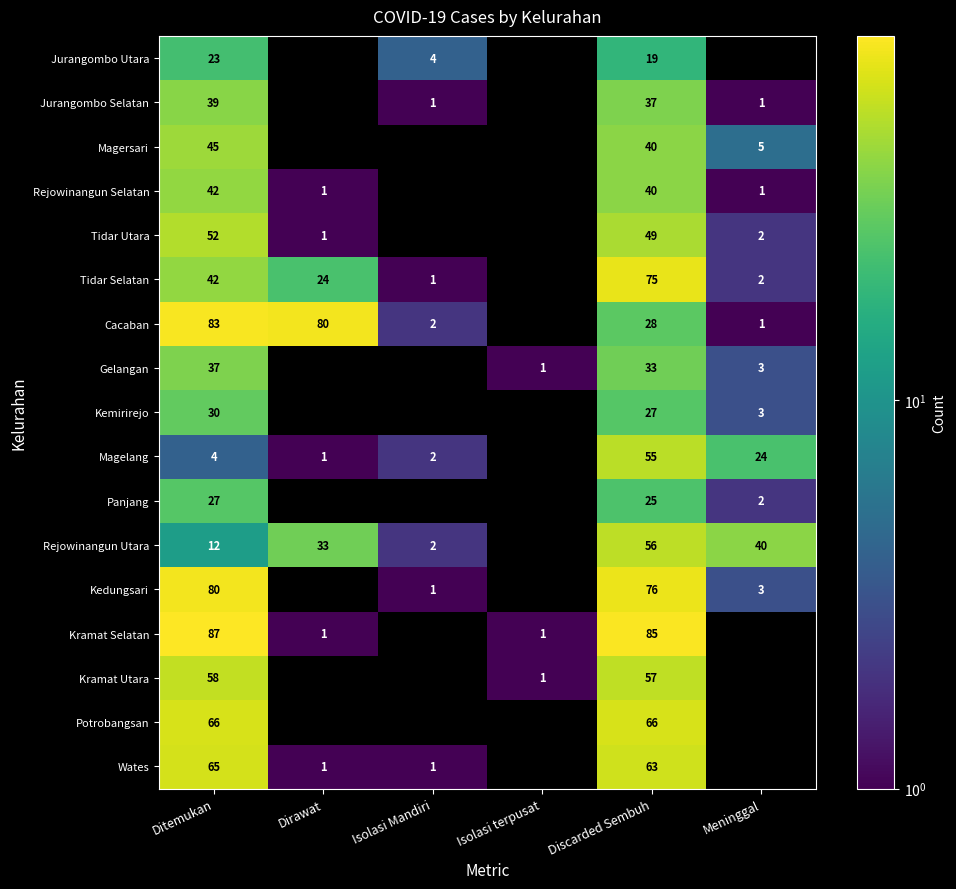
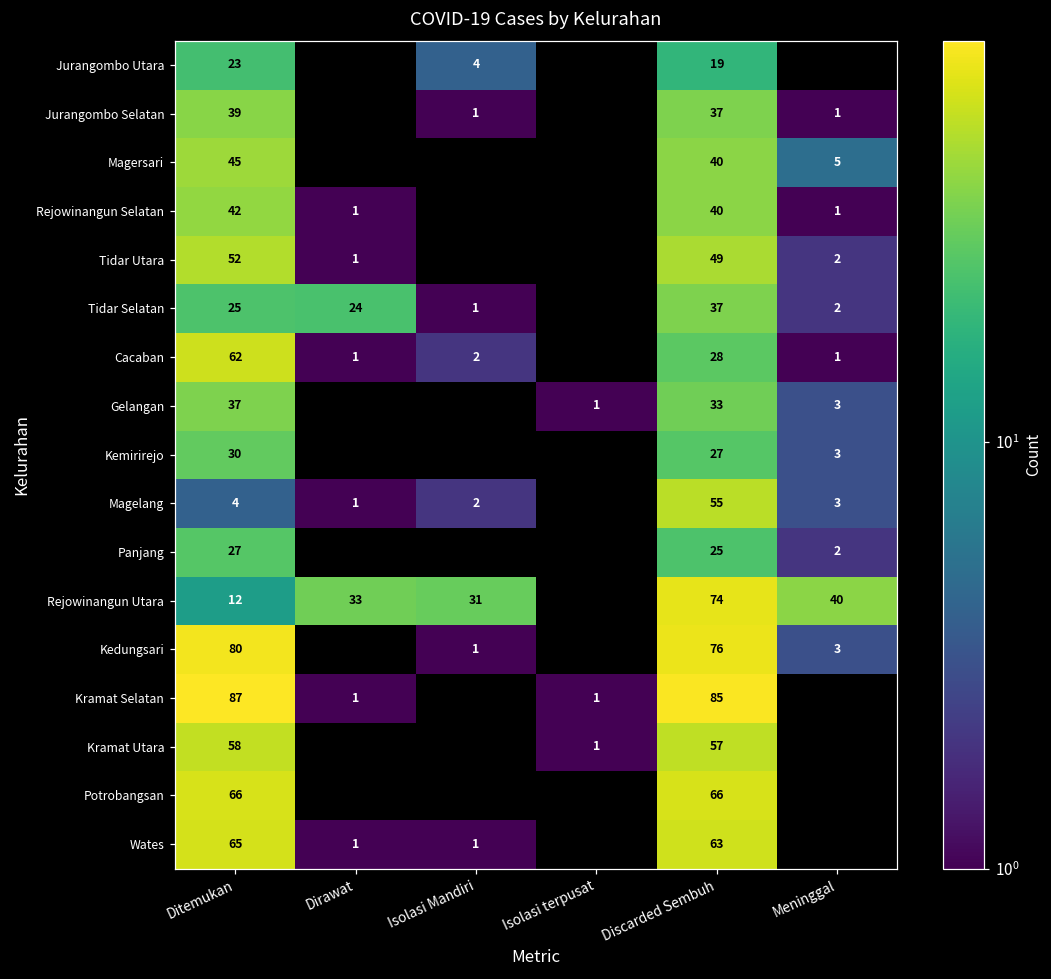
  {
    "Jurangombo Utara": {
      "Ditemukan": 23,
      "Isolasi Mandiri": 4,
      "Discarded Sembuh": 19
    },
    "Jurangombo Selatan": {
      "Ditemukan": 39,
      "Isolasi Mandiri": 1,
      "Discarded Sembuh": 37,
      "Meninggal": 1
    },
    "Magersari": {
      "Ditemukan": 45,
      "Discarded Sembuh": 40,
      "Meninggal": 5
    },
    "Rejowinangun Selatan": {
      "Ditemukan": 42,
      "Dirawat": 1,
      "Discarded Sembuh": 40,
      "Meninggal": 1
    },
    "Tidar Utara": {
      "Ditemukan": 52,
      "Dirawat": 1,
      "Discarded Sembuh": 49,
      "Meninggal": 2
    },
    "Tidar Selatan": {
-     "Ditemukan": 42,
+     "Ditemukan": 25,
      "Dirawat": 24,
      "Isolasi Mandiri": 1,
-     "Discarded Sembuh": 75,
+     "Discarded Sembuh": 37,
      "Meninggal": 2
    },
    "Cacaban": {
-     "Ditemukan": 83,
-     "Dirawat": 80,
+     "Ditemukan": 62,
+     "Dirawat": 1,
      "Isolasi Mandiri": 2,
      "Discarded Sembuh": 28,
      "Meninggal": 1
    },
    "Gelangan": {
      "Ditemukan": 37,
      "Isolasi terpusat": 1,
      "Discarded Sembuh": 33,
      "Meninggal": 3
    },
    "Kemirirejo": {
      "Ditemukan": 30,
      "Discarded Sembuh": 27,
      "Meninggal": 3
    },
    "Magelang": {
      "Ditemukan": 4,
      "Dirawat": 1,
      "Isolasi Mandiri": 2,
      "Discarded Sembuh": 55,
-     "Meninggal": 24
+     "Meninggal": 3
    },
    "Panjang": {
      "Ditemukan": 27,
      "Discarded Sembuh": 25,
      "Meninggal": 2
    },
    "Rejowinangun Utara": {
      "Ditemukan": 12,
      "Dirawat": 33,
-     "Isolasi Mandiri": 2,
-     "Discarded Sembuh": 56,
+     "Isolasi Mandiri": 31,
+     "Discarded Sembuh": 74,
      "Meninggal": 40
    },
    "Kedungsari": {
      "Ditemukan": 80,
      "Isolasi Mandiri": 1,
      "Discarded Sembuh": 76,
      "Meninggal": 3
    },
    "Kramat Selatan": {
      "Ditemukan": 87,
      "Dirawat": 1,
      "Isolasi terpusat": 1,
      "Discarded Sembuh": 85
    },
    "Kramat Utara": {
      "Ditemukan": 58,
      "Isolasi terpusat": 1,
      "Discarded Sembuh": 57
    },
    "Potrobangsan": {
      "Ditemukan": 66,
      "Discarded Sembuh": 66
    },
    "Wates": {
      "Ditemukan": 65,
      "Dirawat": 1,
      "Isolasi Mandiri": 1,
      "Discarded Sembuh": 63
    }
  }
